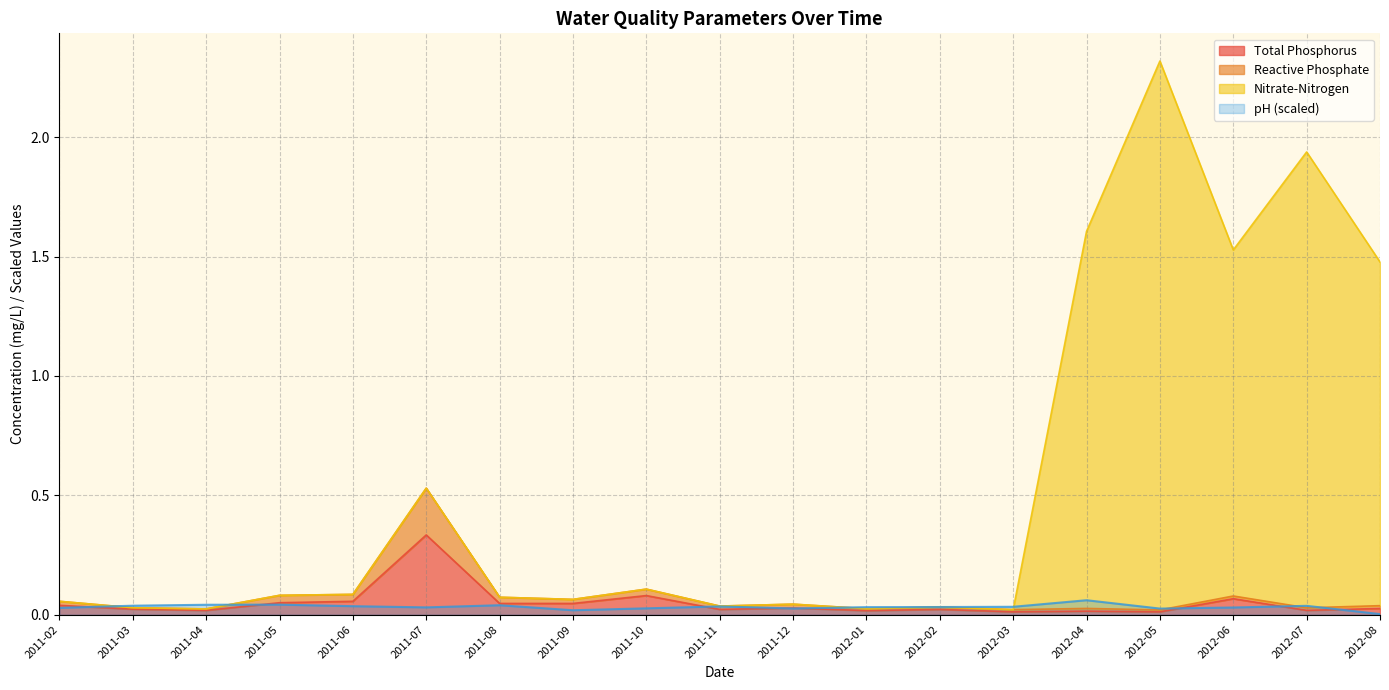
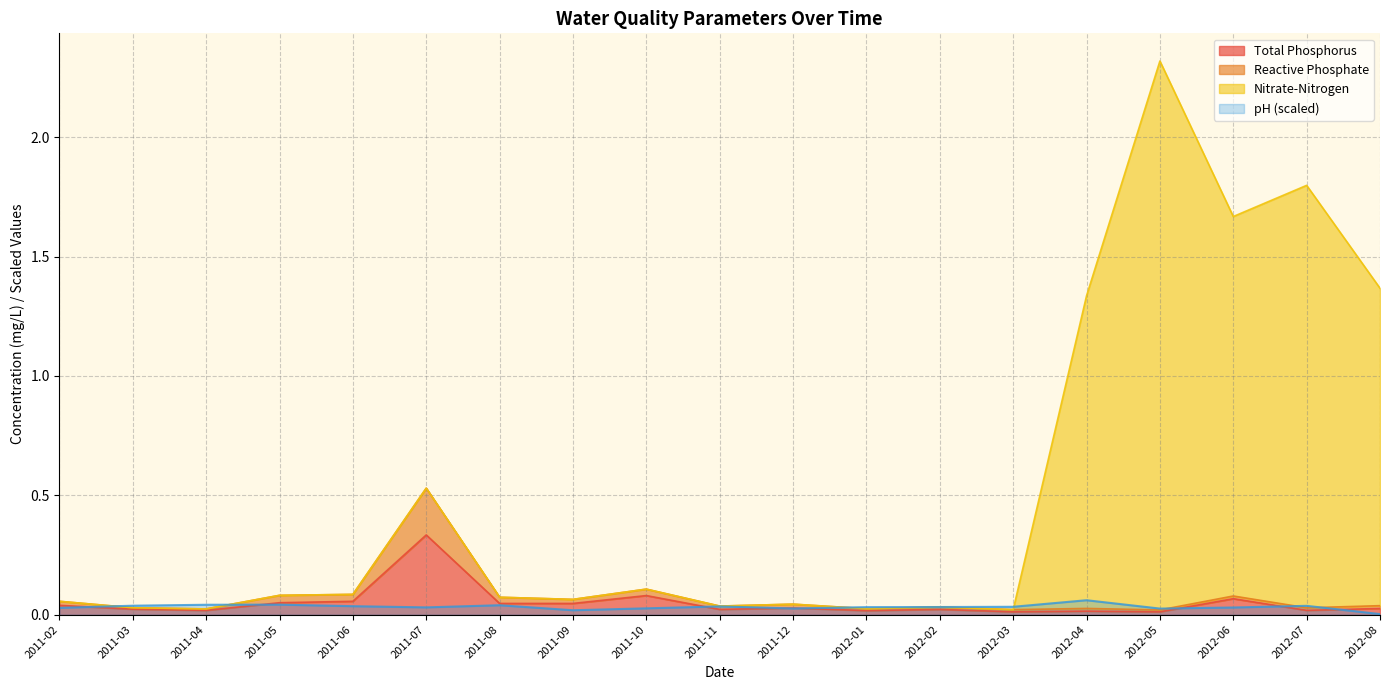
  {
    "Nitrate-Nitrogen": {
-     "2012-04": 1.58,
+     "2012-04": 1.31,
      "2012-05": 2.30,
-     "2012-06": 1.45,
-     "2012-07": 1.91,
-     "2012-08": 1.44
+     "2012-06": 1.59,
+     "2012-07": 1.77,
+     "2012-08": 1.33
    },
    "pH (scaled)": {
      "2011-04": 0.04,
      "2011-06": 0.04,
      "2011-07": 0.03,
      "2011-09": 0.02,
      "2011-10": 0.03,
      "2012-03": 0.03,
      "2012-04": 0.06,
      "2012-06": 0.03,
      "2012-08": 0.00
    }
  }
